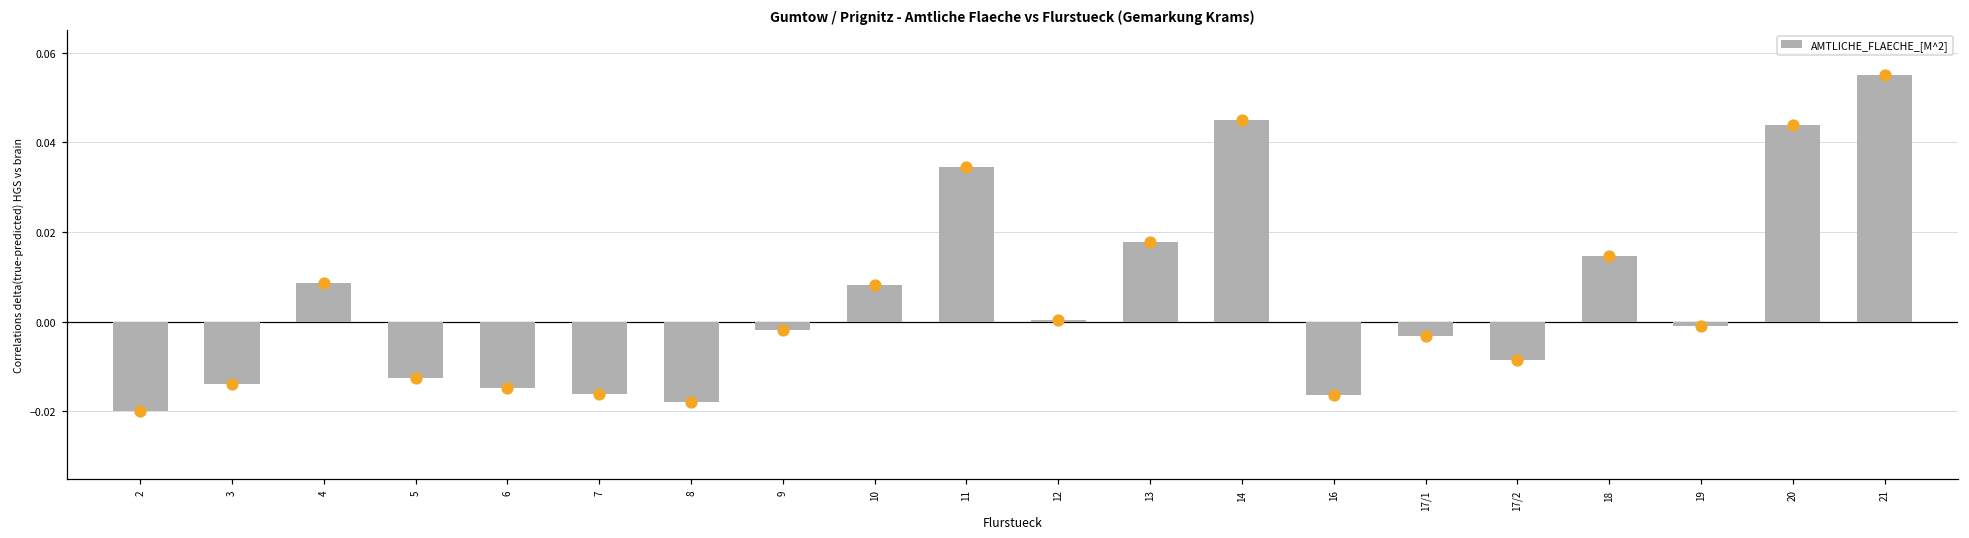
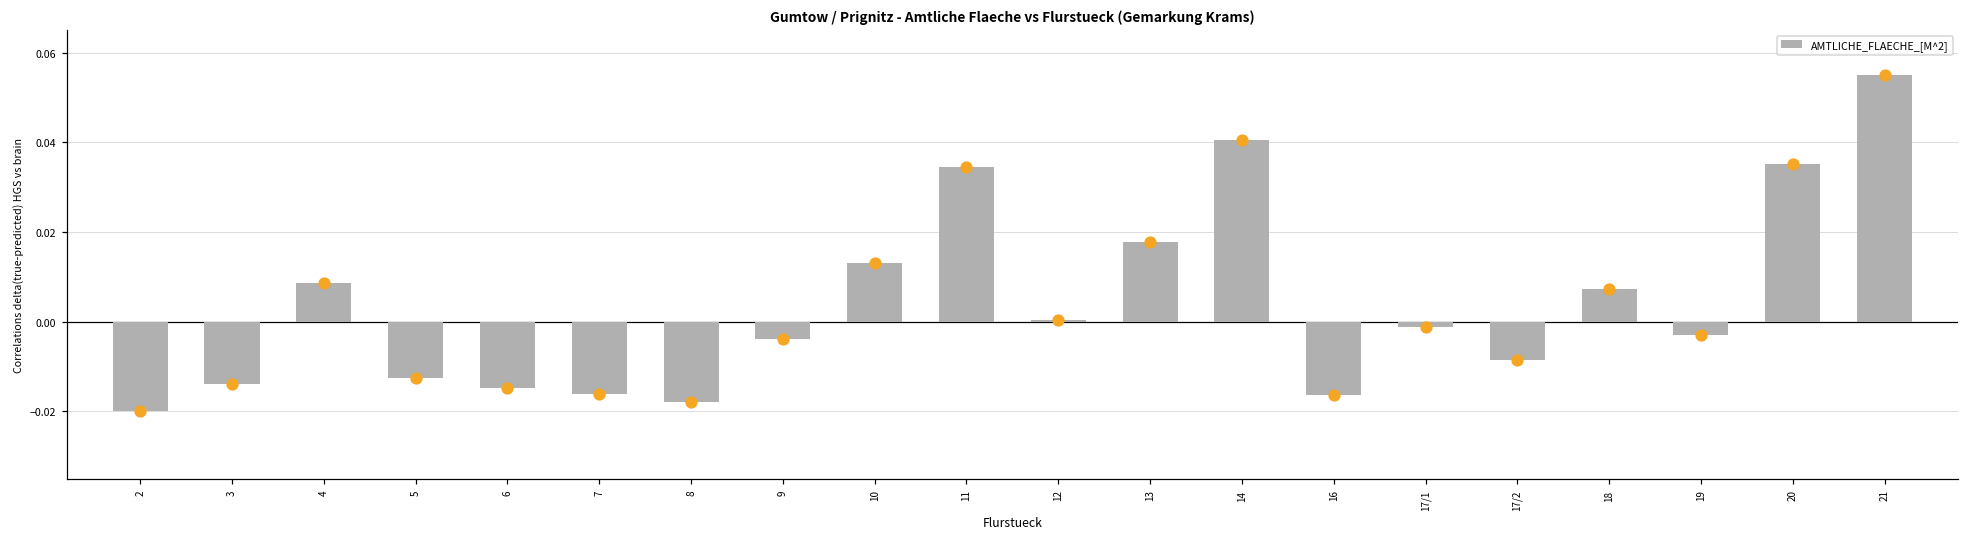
  {
    "AMTLICHE_FLAECHE_[M^2]": {
      "2": -0.020,
      "3": -0.014,
      "4": 0.009,
      "5": -0.013,
      "6": -0.015,
      "7": -0.016,
      "8": -0.018,
-     "9": -0.002,
-     "10": 0.008,
+     "9": -0.004,
+     "10": 0.013,
      "11": 0.035,
      "13": 0.018,
-     "14": 0.045,
+     "14": 0.041,
      "16": -0.016,
-     "17/1": -0.003,
+     "17/1": -0.001,
      "17/2": -0.009,
-     "18": 0.015,
-     "19": -0.001,
-     "20": 0.044,
+     "18": 0.007,
+     "19": -0.003,
+     "20": 0.035,
      "21": 0.055
    }
  }
